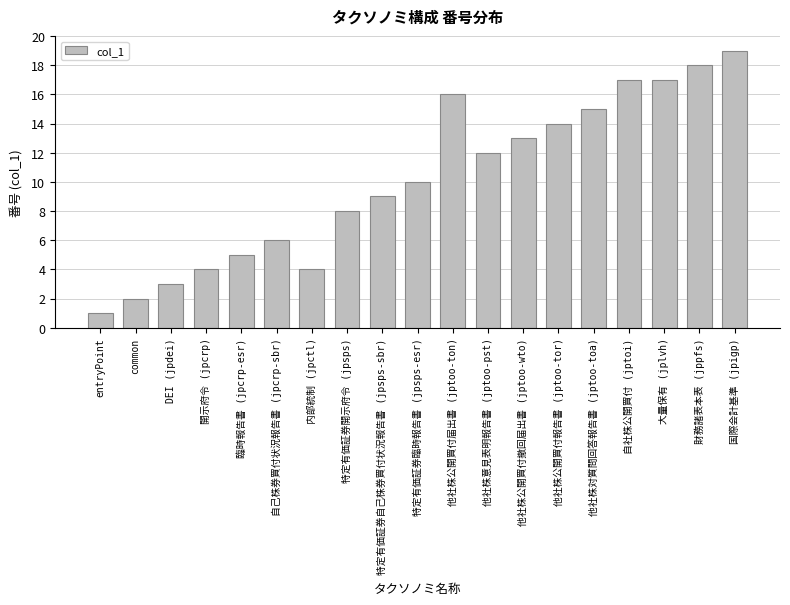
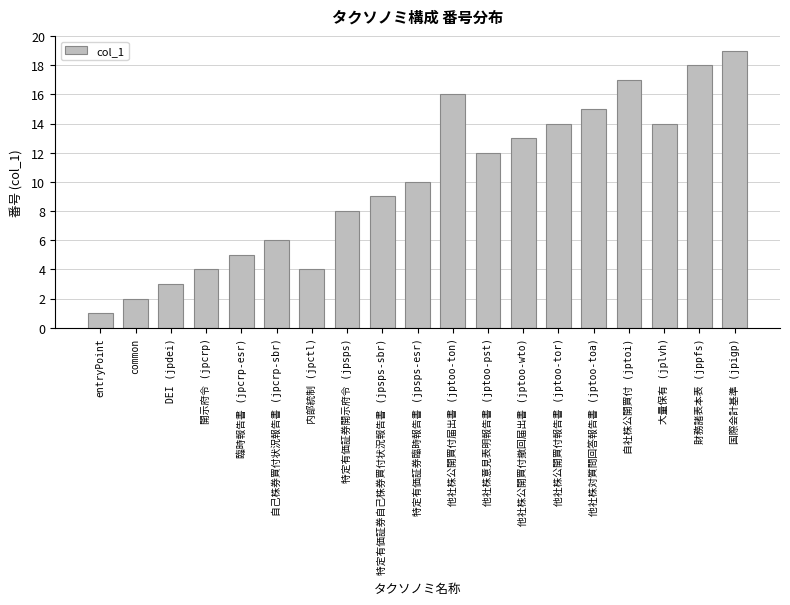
  {
    "entryPoint": 1,
    "common": 2,
    "DEI (jpdei)": 3,
    "開示府令 (jpcrp)": 4,
    "臨時報告書 (jpcrp-esr)": 5,
    "自己株券買付状況報告書 (jpcrp-sbr)": 6,
    "内部統制 (jpctl)": 4,
    "特定有価証券開示府令 (jpsps)": 8,
    "特定有価証券自己株券買付状況報告書 (jpsps-sbr)": 9,
    "特定有価証券臨時報告書 (jpsps-esr)": 10,
    "他社株公開買付届出書 (jptoo-ton)": 16,
    "他社株意見表明報告書 (jptoo-pst)": 12,
    "他社株公開買付撤回届出書 (jptoo-wto)": 13,
    "他社株公開買付報告書 (jptoo-tor)": 14,
    "他社株対質問回答報告書 (jptoo-toa)": 15,
    "自社株公開買付 (jptoi)": 17,
-   "大量保有 (jplvh)": 17,
+   "大量保有 (jplvh)": 14,
    "財務諸表本表 (jppfs)": 18,
    "国際会計基準 (jpigp)": 19
  }
